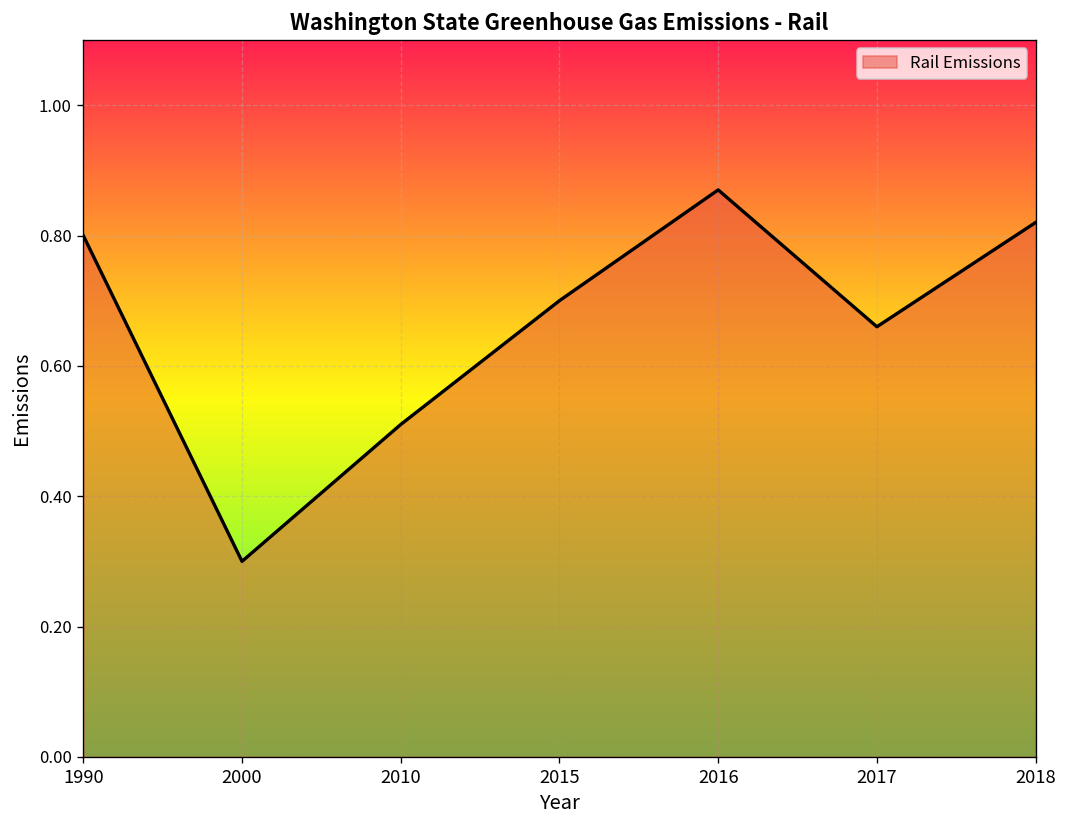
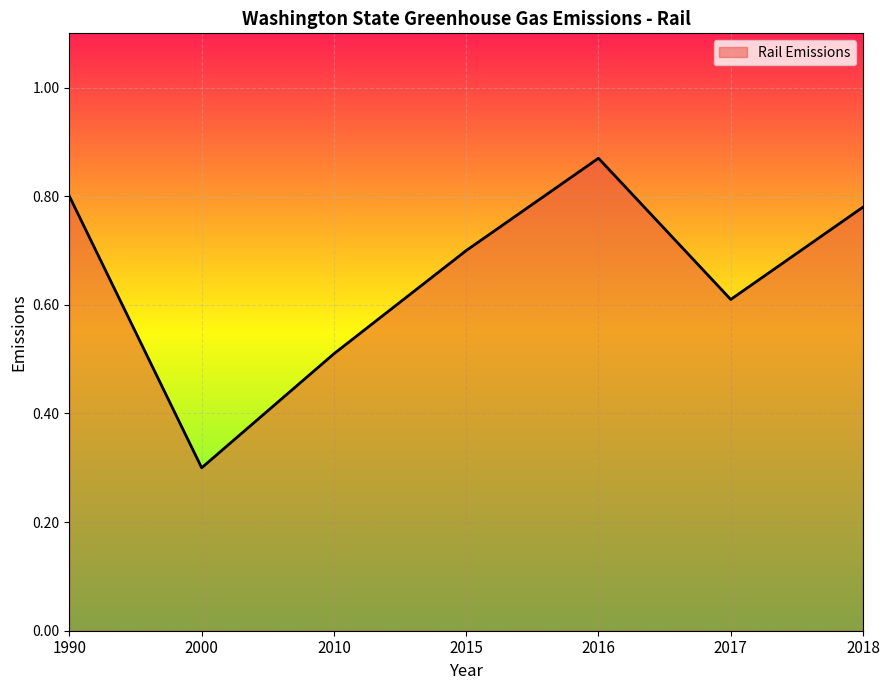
  {
    "1990": 0.80,
    "2000": 0.30,
    "2010": 0.51,
    "2015": 0.70,
    "2016": 0.87,
-   "2017": 0.66,
-   "2018": 0.82
+   "2017": 0.61,
+   "2018": 0.78
  }
